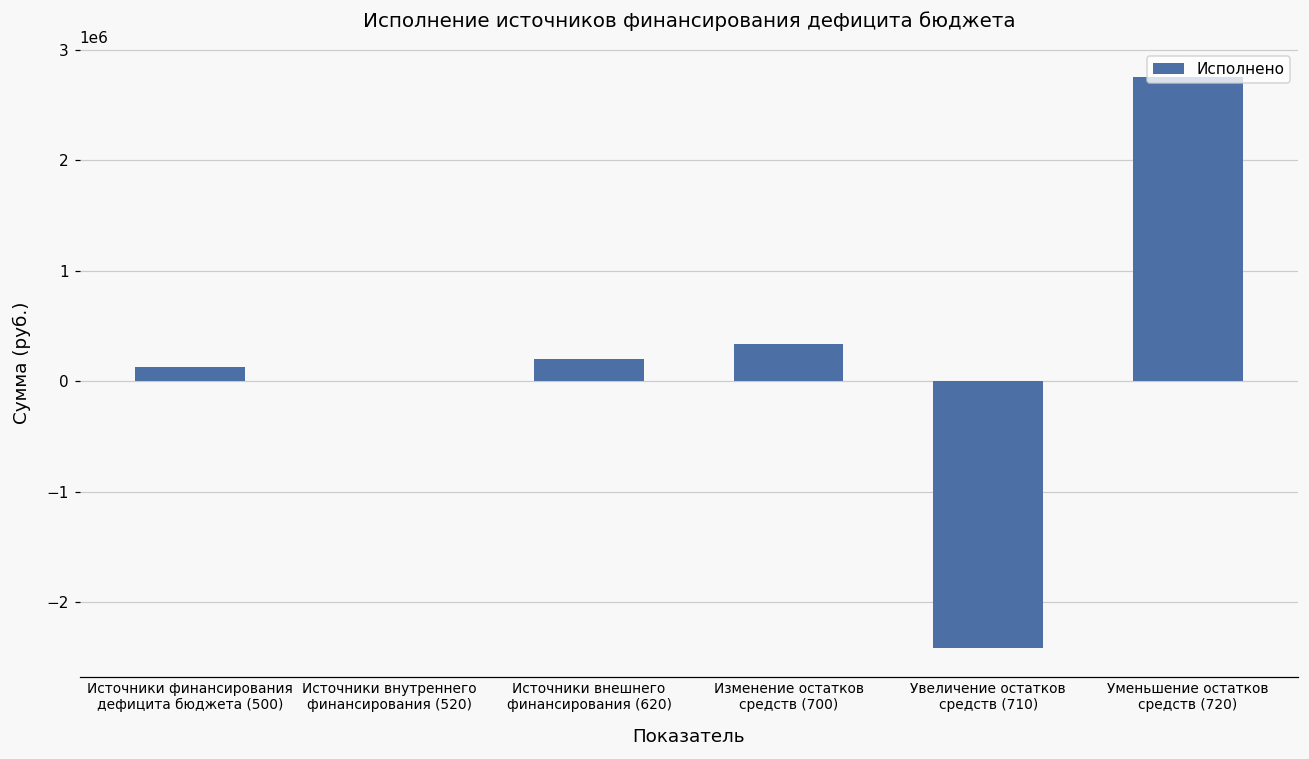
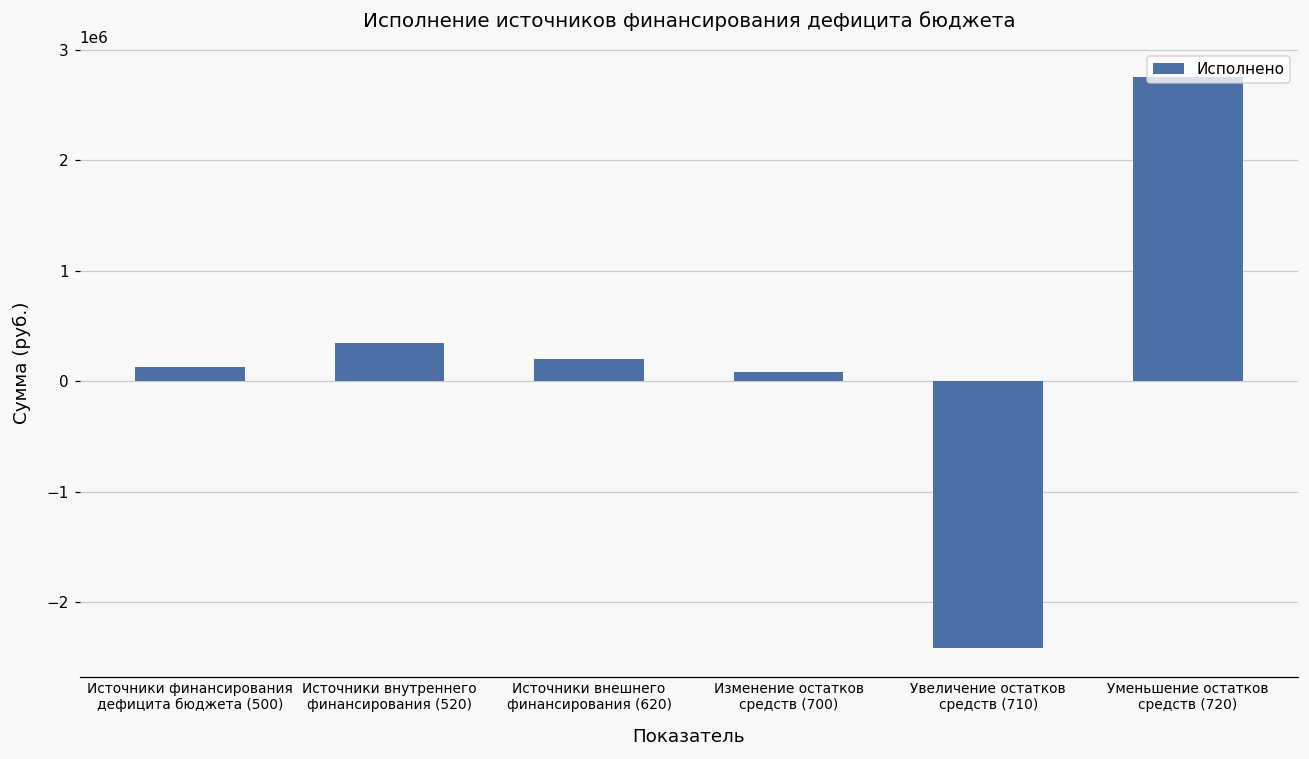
  {
    "Источники финансирования дефицита бюджета (500)": 130000,
-   "Источники внутреннего финансирования (520)": 0,
+   "Источники внутреннего финансирования (520)": 340000,
    "Источники внешнего финансирования (620)": 200000,
-   "Изменение остатков средств (700)": 340000,
+   "Изменение остатков средств (700)": 80000,
    "Увеличение остатков средств (710)": -2420000
  }
